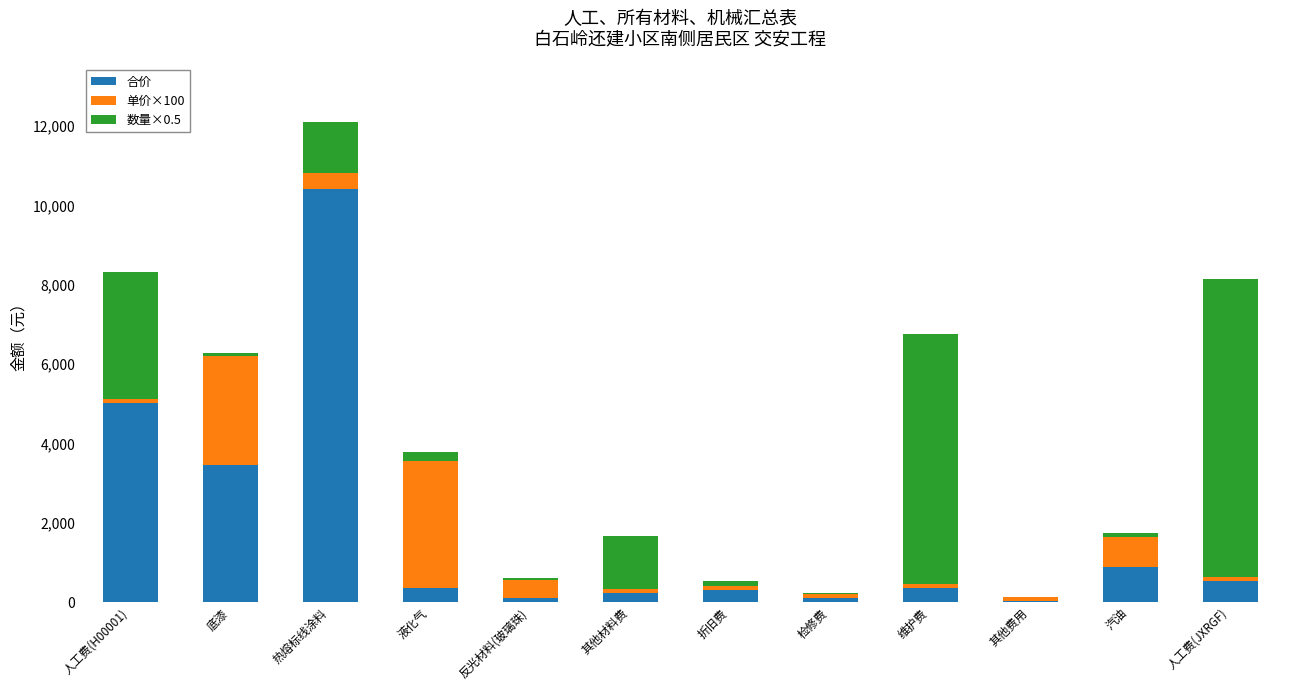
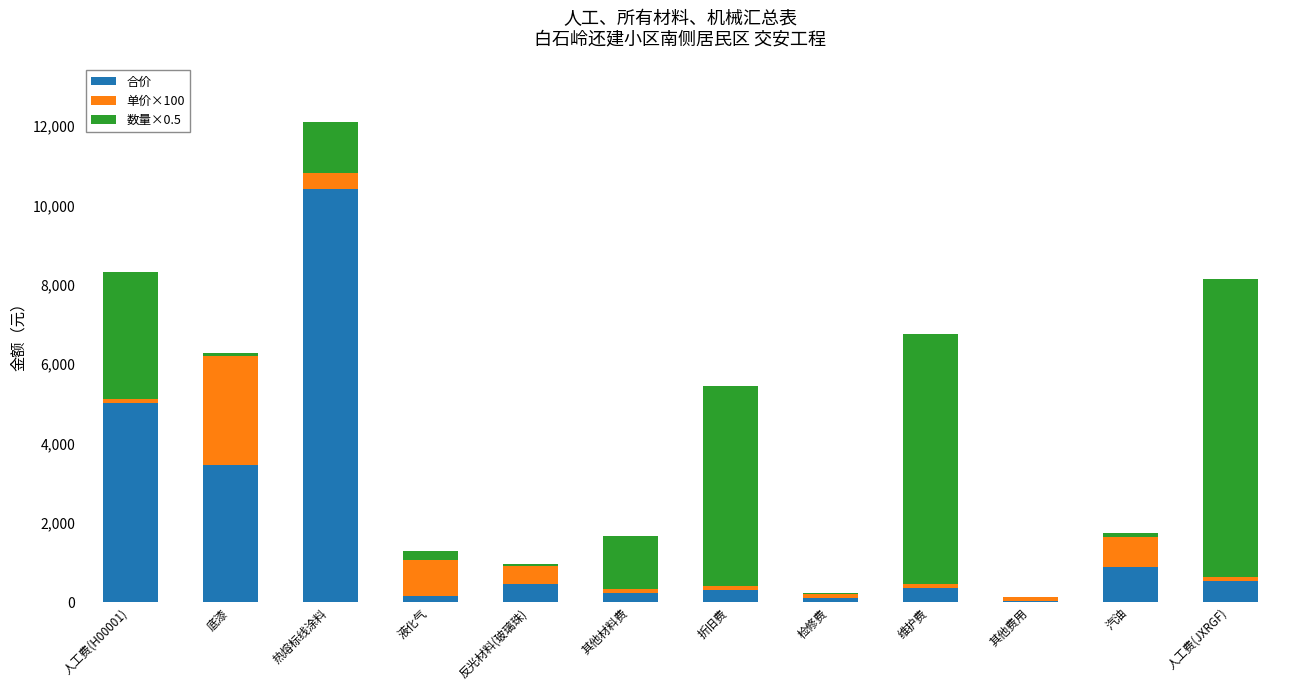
  {
    "合价": {
      "人工费(H00001)": "5,000",
      "底漆": "3,500",
      "热熔标线涂料": "10,400",
-     "液化气": "400",
-     "反光材料(玻璃珠)": "100",
+     "液化气": "200",
+     "反光材料(玻璃珠)": "500",
      "其他材料费": "200",
      "折旧费": "300",
      "检修费": "100",
      "维护费": "300",
      "汽油": "900",
      "人工费(JXRGF)": "500"
    },
    "单价×100": {
      "人工费(H00001)": "100",
      "底漆": "2,800",
      "热熔标线涂料": "400",
-     "液化气": "3,200",
+     "液化气": "900",
      "反光材料(玻璃珠)": "500",
      "其他材料费": "100",
      "折旧费": "100",
      "检修费": "100",
      "维护费": "100",
      "其他费用": "100",
      "汽油": "800",
      "人工费(JXRGF)": "100"
    },
    "数量×0.5": {
      "人工费(H00001)": "3,200",
      "底漆": "100",
      "热熔标线涂料": "1,300",
      "液化气": "200",
      "其他材料费": "1,300",
-     "折旧费": "100",
+     "折旧费": "5,000",
      "维护费": "6,300",
      "汽油": "100",
      "人工费(JXRGF)": "7,500"
    }
  }
